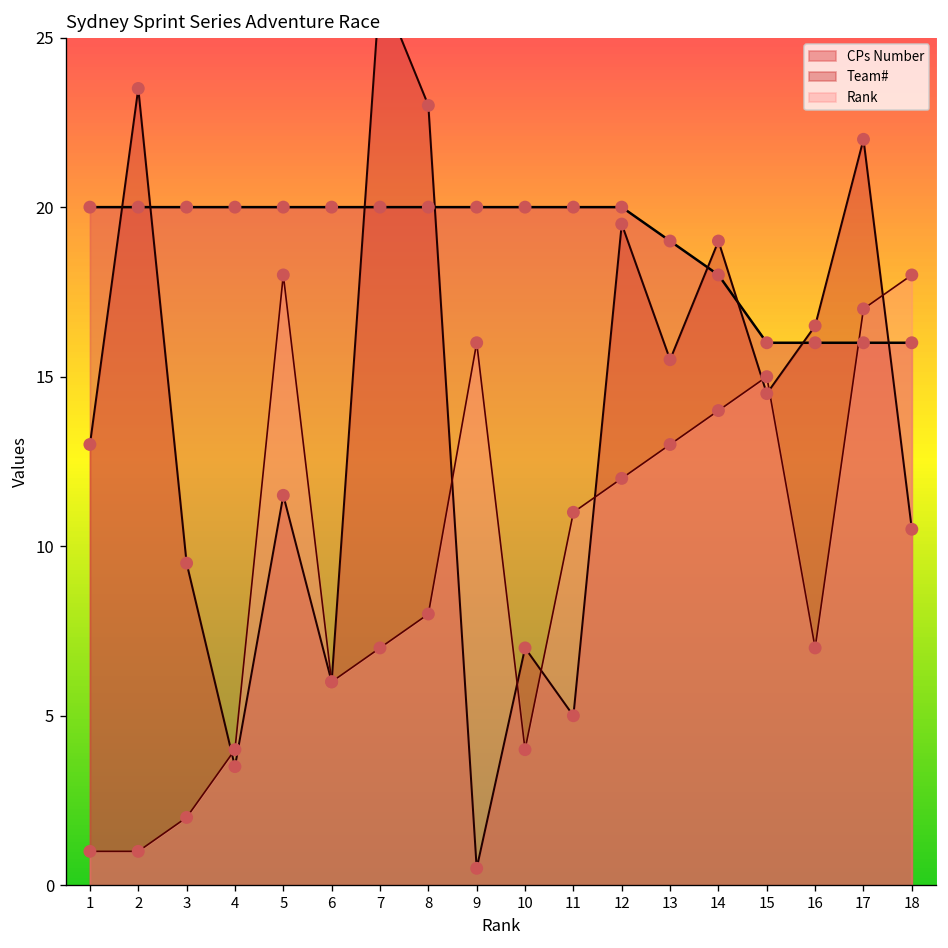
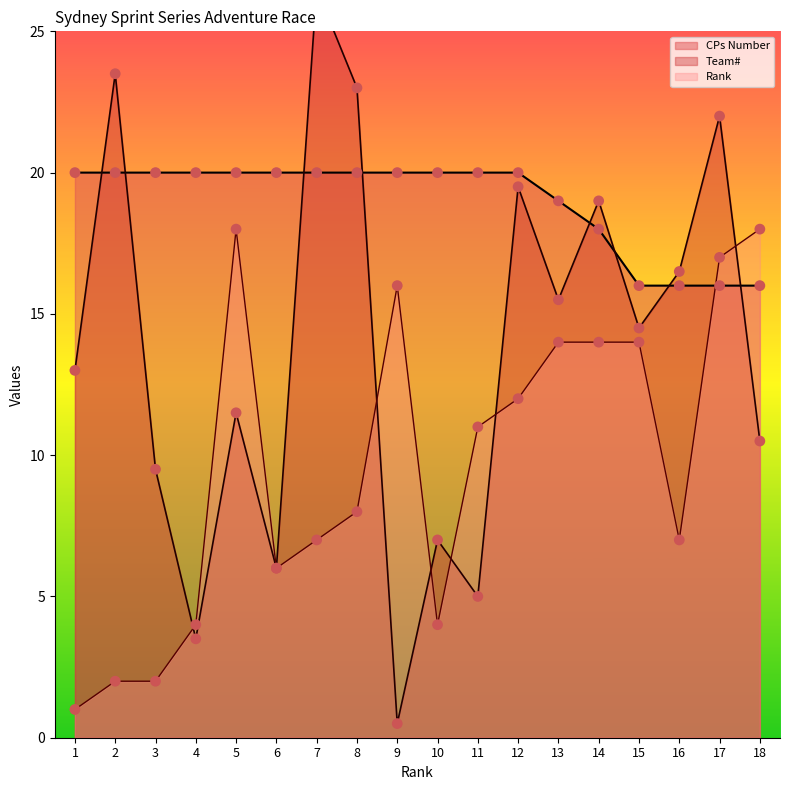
  {
    "Rank": {
-     "2": 1,
-     "13": 13,
-     "15": 15
+     "2": 2,
+     "13": 14,
+     "15": 14
    }
  }
